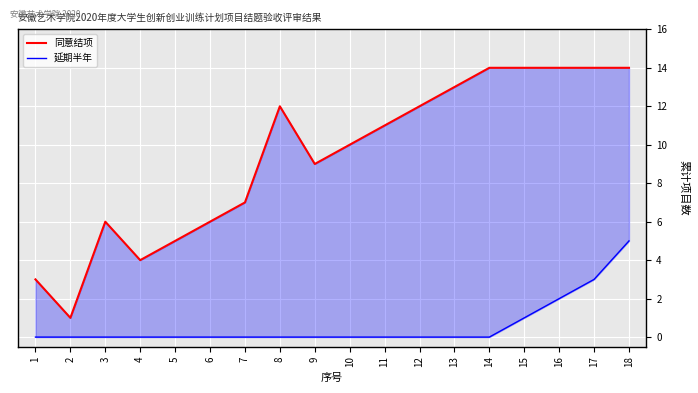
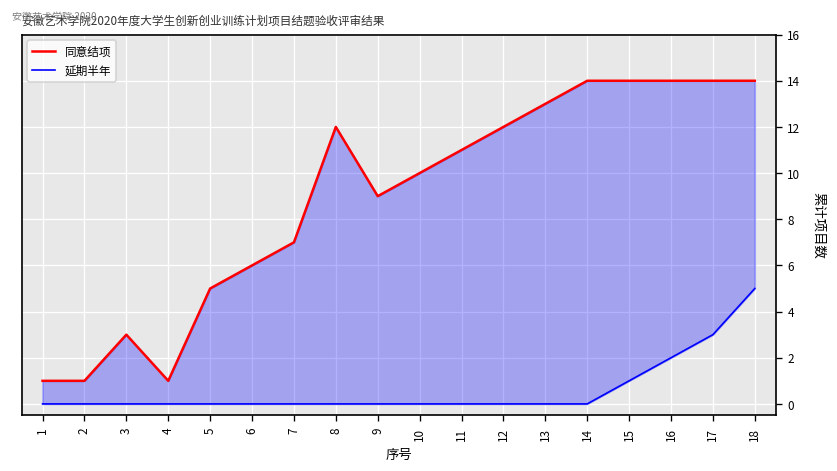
  {
    "同意结项": {
-     "1": 3,
+     "1": 1,
      "2": 1,
-     "3": 6,
-     "4": 4,
+     "3": 3,
+     "4": 1,
      "5": 5,
      "6": 6,
      "7": 7,
      "8": 12,
      "9": 9,
      "10": 10,
      "11": 11,
      "12": 12,
      "13": 13,
      "14": 14,
      "15": 14,
      "16": 14,
      "17": 14,
      "18": 14
    },
    "延期半年": {
      "1": 0,
      "2": 0,
      "3": 0,
      "4": 0,
      "5": 0,
      "6": 0,
      "7": 0,
      "8": 0,
      "9": 0,
      "10": 0,
      "11": 0,
      "12": 0,
      "13": 0,
      "14": 0,
      "15": 1,
      "16": 2,
      "17": 3,
      "18": 5
    }
  }
